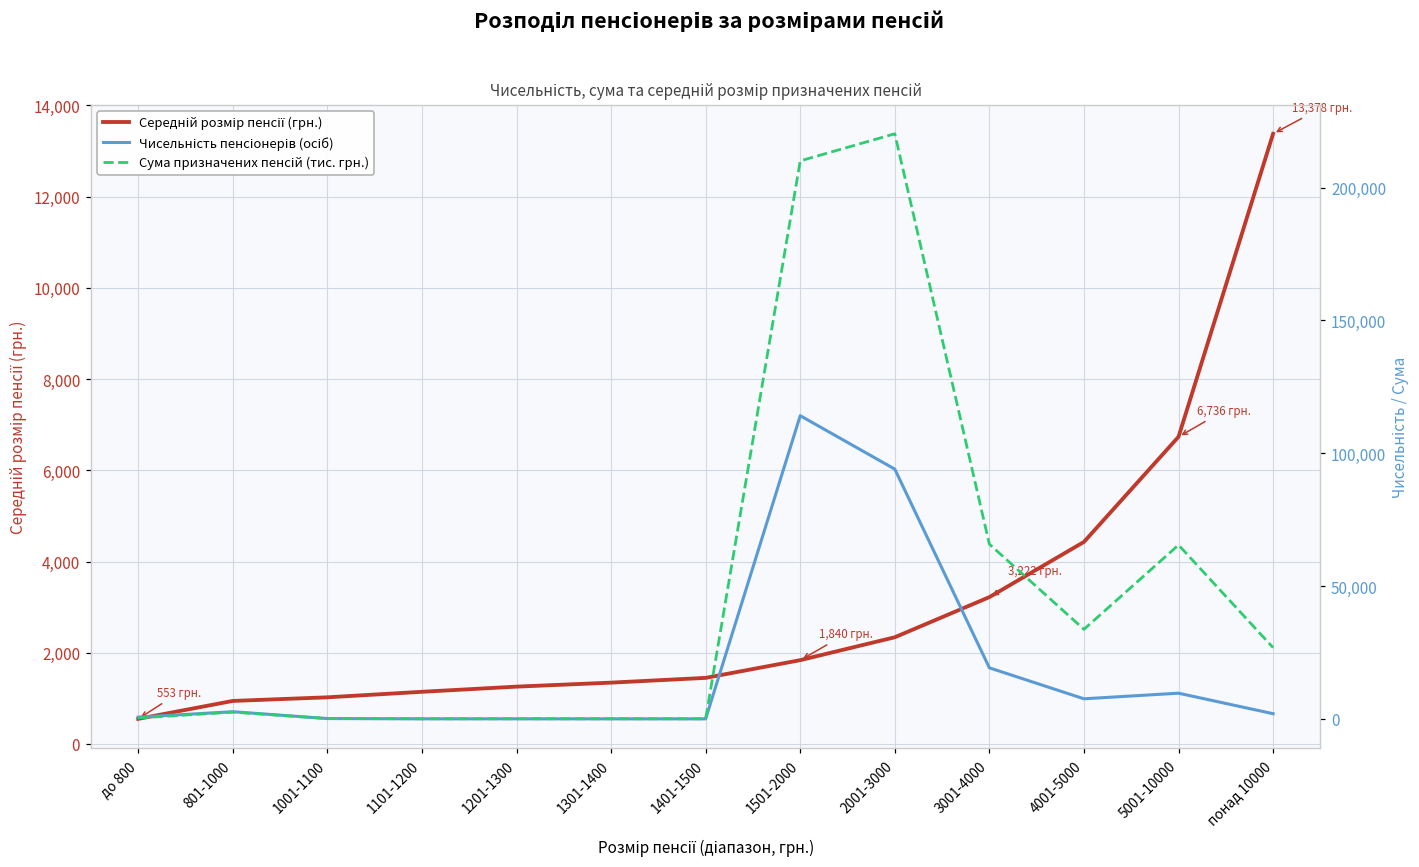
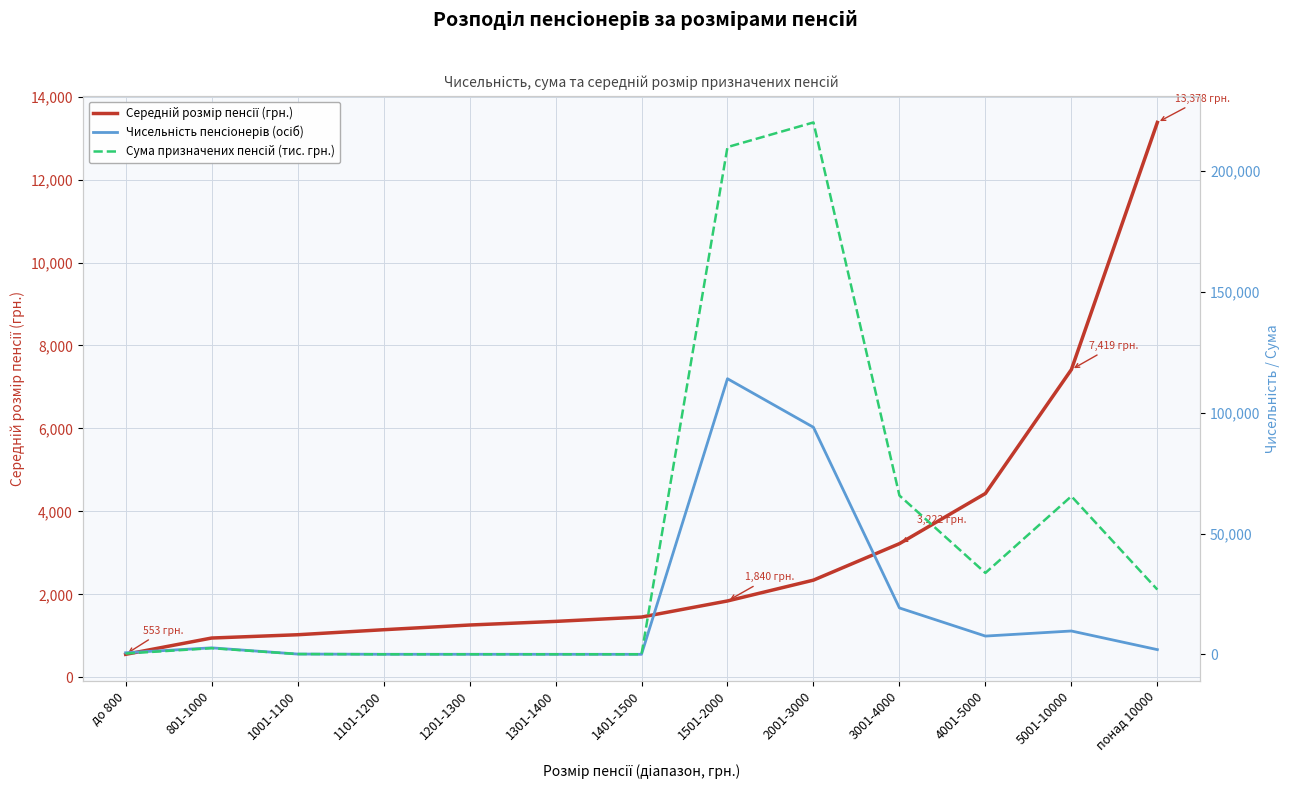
  {
    "Середній розмір пенсії (грн.)": {
      "до 800": "553",
      "1501-2000": "1,840",
      "3001-4000": "3,222",
-     "5001-10000": "6,736",
+     "5001-10000": "7,419",
      "понад 10000": "13,378"
    }
  }
